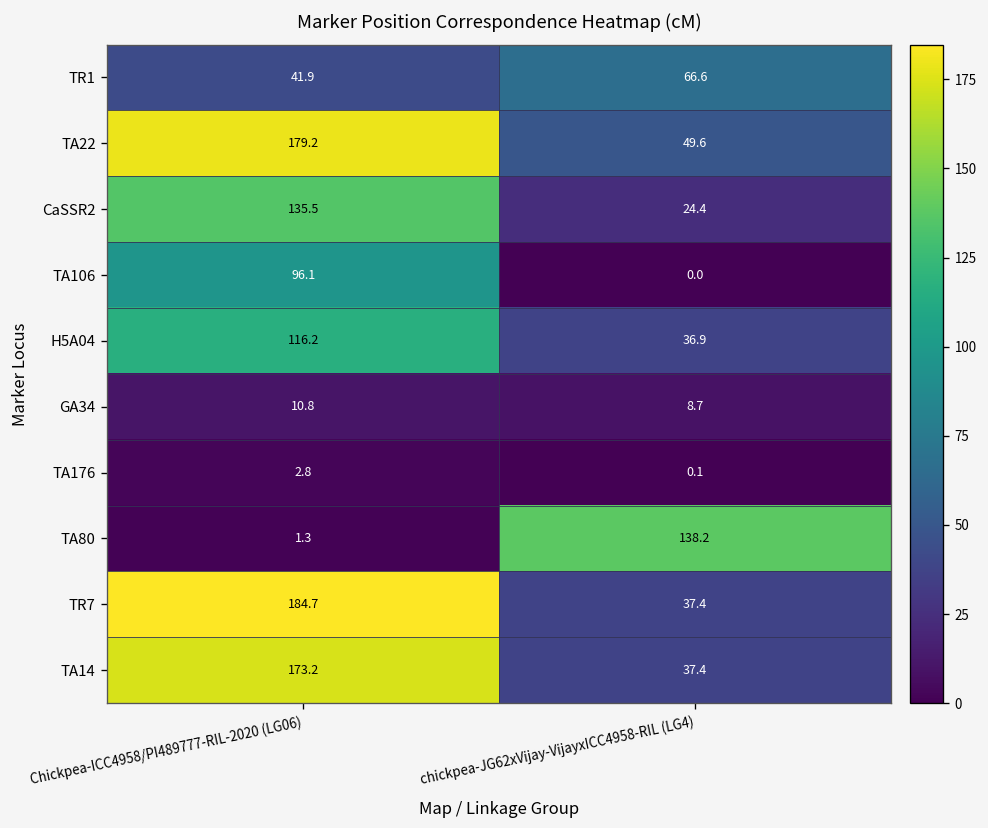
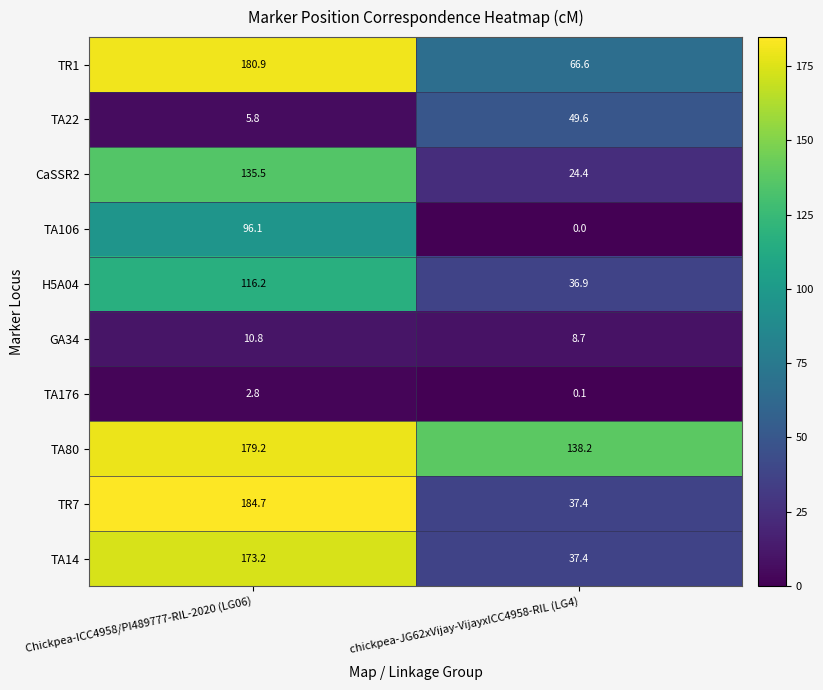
  {
    "TR1": {
-     "Chickpea-ICC4958/PI489777-RIL-2020 (LG06)": 41.9,
+     "Chickpea-ICC4958/PI489777-RIL-2020 (LG06)": 180.9,
      "chickpea-JG62xVijay-VijayxICC4958-RIL (LG4)": 66.6
    },
    "TA22": {
-     "Chickpea-ICC4958/PI489777-RIL-2020 (LG06)": 179.2,
+     "Chickpea-ICC4958/PI489777-RIL-2020 (LG06)": 5.8,
      "chickpea-JG62xVijay-VijayxICC4958-RIL (LG4)": 49.6
    },
    "CaSSR2": {
      "Chickpea-ICC4958/PI489777-RIL-2020 (LG06)": 135.5,
      "chickpea-JG62xVijay-VijayxICC4958-RIL (LG4)": 24.4
    },
    "TA106": {
      "Chickpea-ICC4958/PI489777-RIL-2020 (LG06)": 96.1,
      "chickpea-JG62xVijay-VijayxICC4958-RIL (LG4)": 0.0
    },
    "H5A04": {
      "Chickpea-ICC4958/PI489777-RIL-2020 (LG06)": 116.2,
      "chickpea-JG62xVijay-VijayxICC4958-RIL (LG4)": 36.9
    },
    "GA34": {
      "Chickpea-ICC4958/PI489777-RIL-2020 (LG06)": 10.8,
      "chickpea-JG62xVijay-VijayxICC4958-RIL (LG4)": 8.7
    },
    "TA176": {
      "Chickpea-ICC4958/PI489777-RIL-2020 (LG06)": 2.8,
      "chickpea-JG62xVijay-VijayxICC4958-RIL (LG4)": 0.1
    },
    "TA80": {
-     "Chickpea-ICC4958/PI489777-RIL-2020 (LG06)": 1.3,
+     "Chickpea-ICC4958/PI489777-RIL-2020 (LG06)": 179.2,
      "chickpea-JG62xVijay-VijayxICC4958-RIL (LG4)": 138.2
    },
    "TR7": {
      "Chickpea-ICC4958/PI489777-RIL-2020 (LG06)": 184.7,
      "chickpea-JG62xVijay-VijayxICC4958-RIL (LG4)": 37.4
    },
    "TA14": {
      "Chickpea-ICC4958/PI489777-RIL-2020 (LG06)": 173.2,
      "chickpea-JG62xVijay-VijayxICC4958-RIL (LG4)": 37.4
    }
  }
